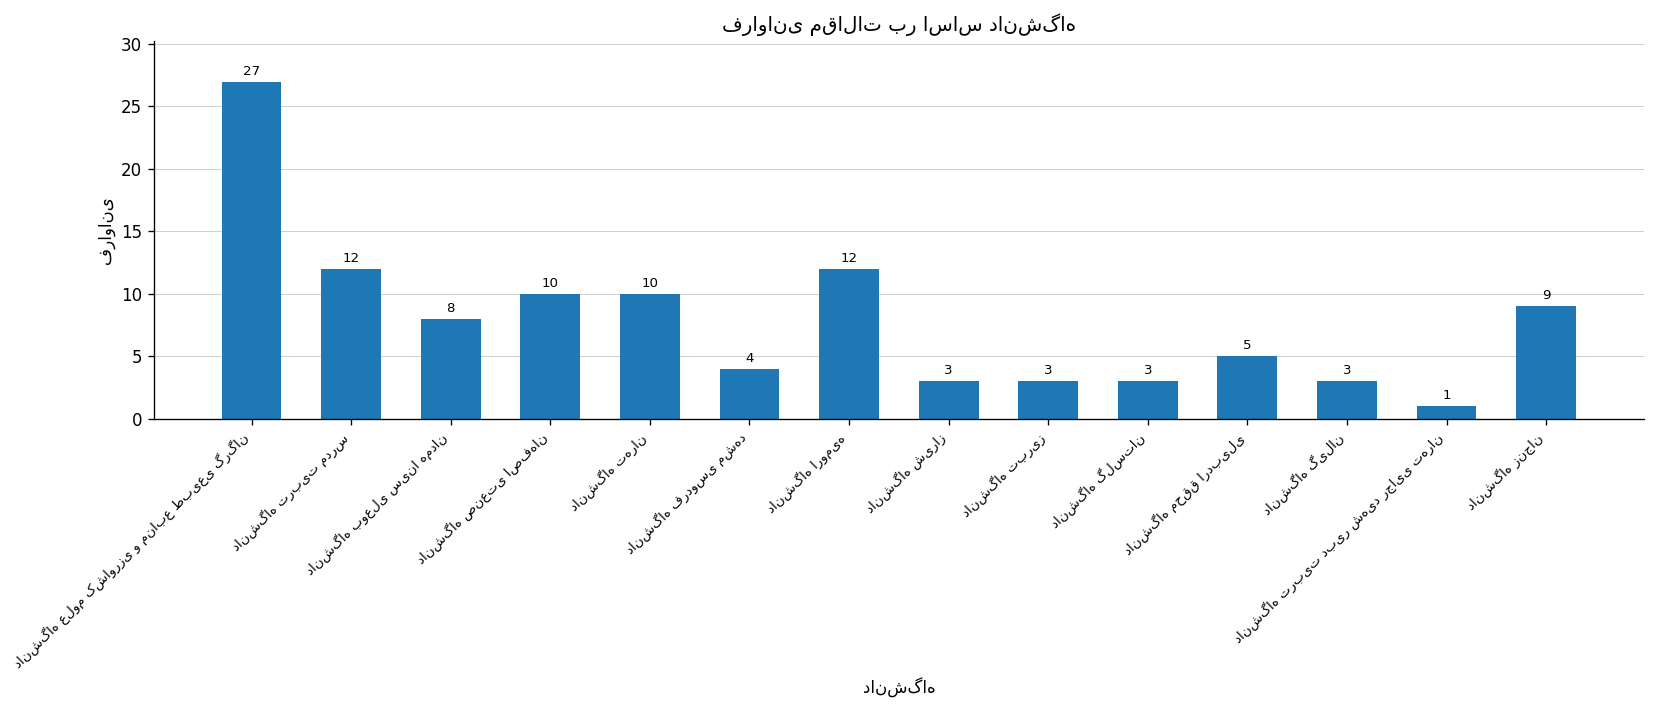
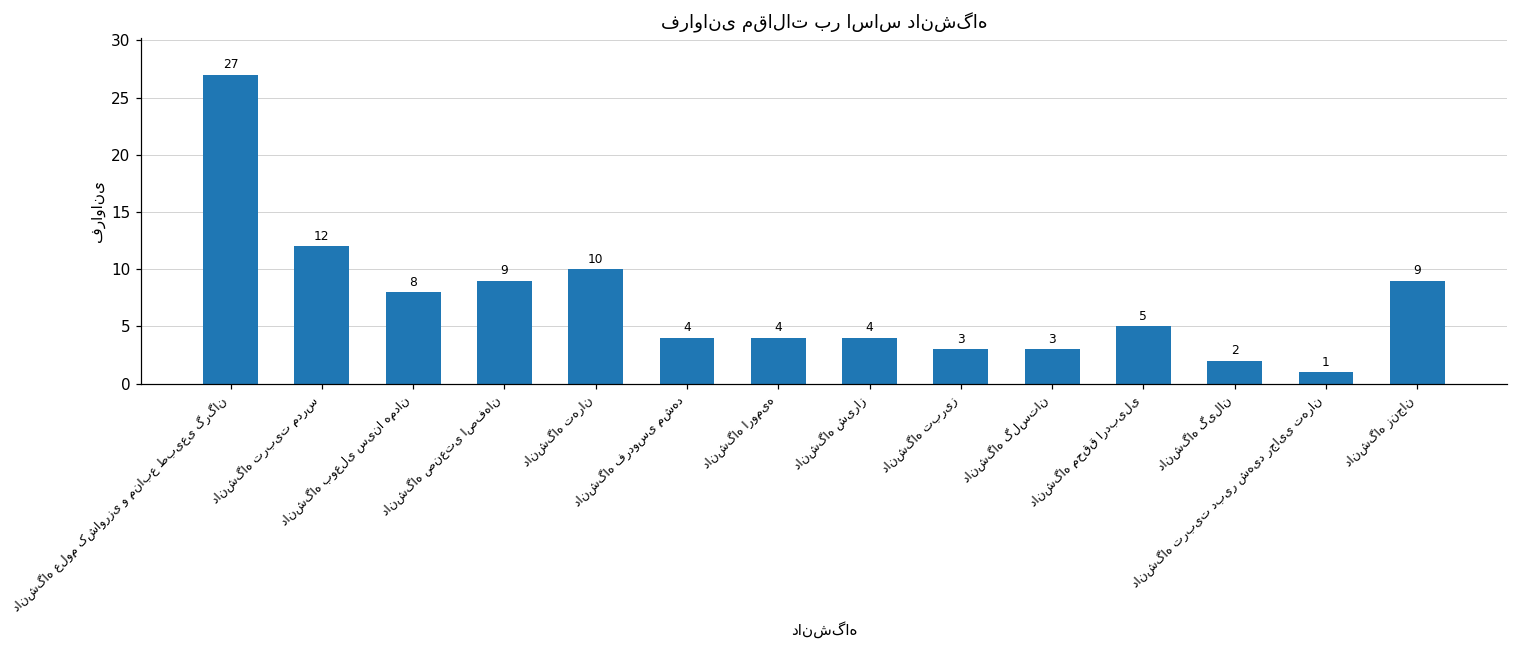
  {
    "دانشگاه علوم کشاورزی و منابع طبیعی گرگان": 27,
    "دانشگاه تربیت مدرس": 12,
    "دانشگاه بوعلی سینا همدان": 8,
-   "دانشگاه صنعتی اصفهان": 10,
+   "دانشگاه صنعتی اصفهان": 9,
    "دانشگاه تهران": 10,
    "دانشگاه فردوسی مشهد": 4,
-   "دانشگاه ارومیه": 12,
-   "دانشگاه شیراز": 3,
+   "دانشگاه ارومیه": 4,
+   "دانشگاه شیراز": 4,
    "دانشگاه تبریز": 3,
    "دانشگاه گلستان": 3,
    "دانشگاه محقق اردبیلی": 5,
-   "دانشگاه گیلان": 3,
+   "دانشگاه گیلان": 2,
    "دانشگاه تربیت دبیر شهید رجایی تهران": 1,
    "دانشگاه زنجان": 9
  }
